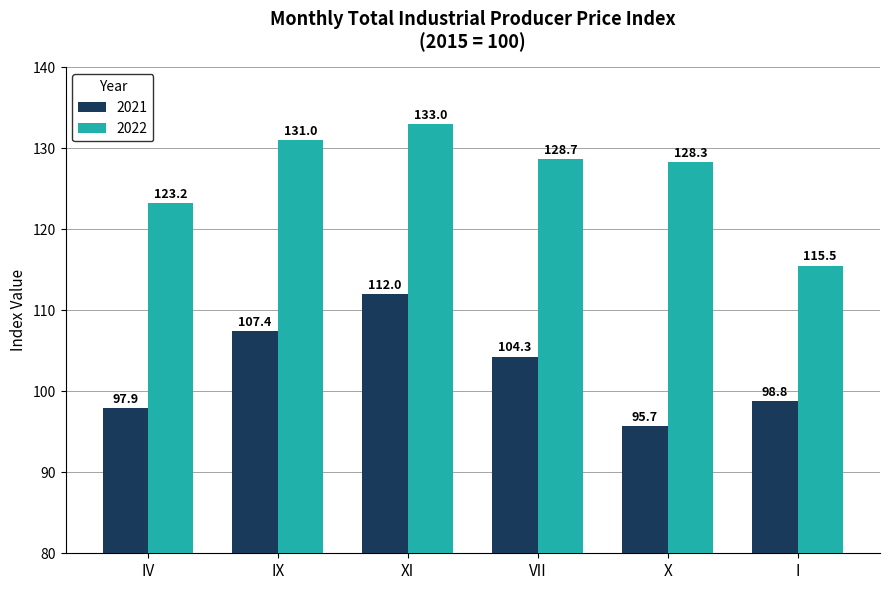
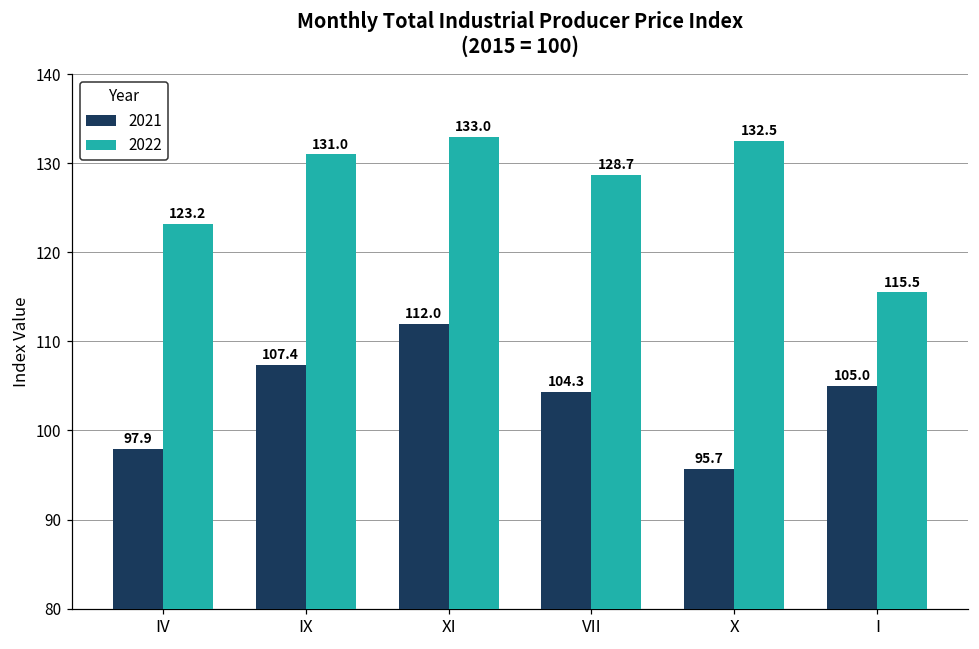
  {
    "2021": {
      "IV": 97.9,
      "IX": 107.4,
      "XI": 112.0,
      "VII": 104.3,
      "X": 95.7,
-     "I": 98.8
+     "I": 105.0
    },
    "2022": {
      "IV": 123.2,
      "IX": 131.0,
      "XI": 133.0,
      "VII": 128.7,
-     "X": 128.3,
+     "X": 132.5,
      "I": 115.5
    }
  }
